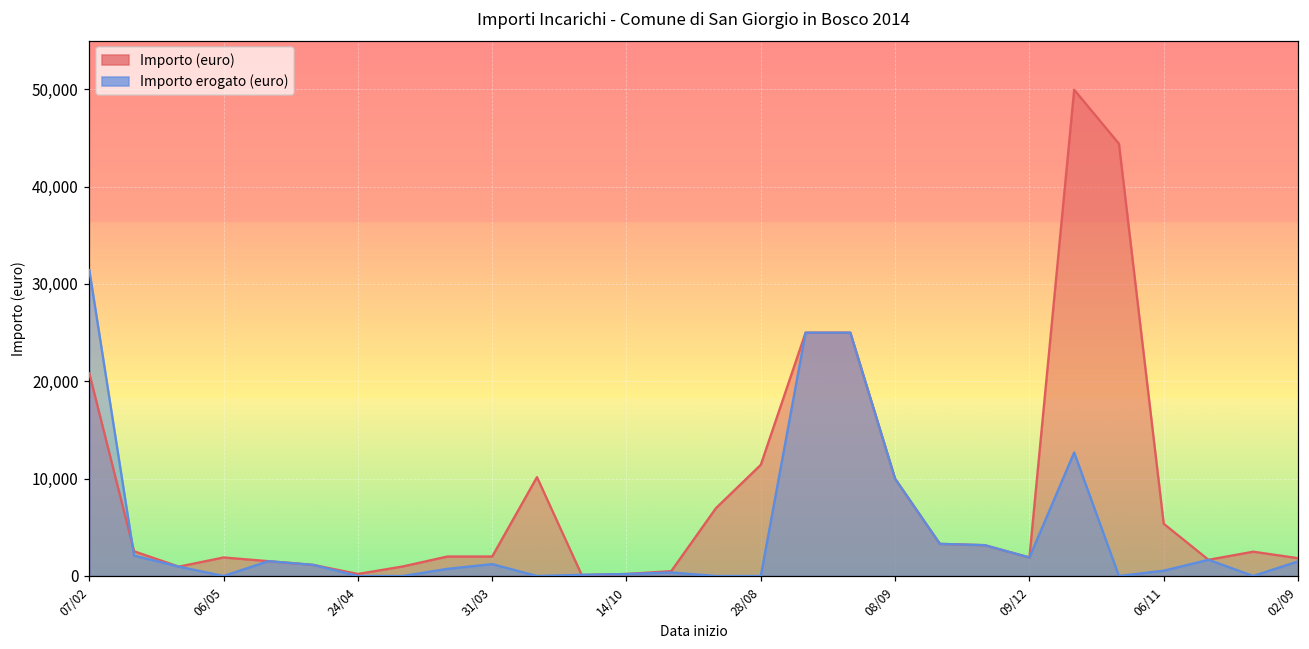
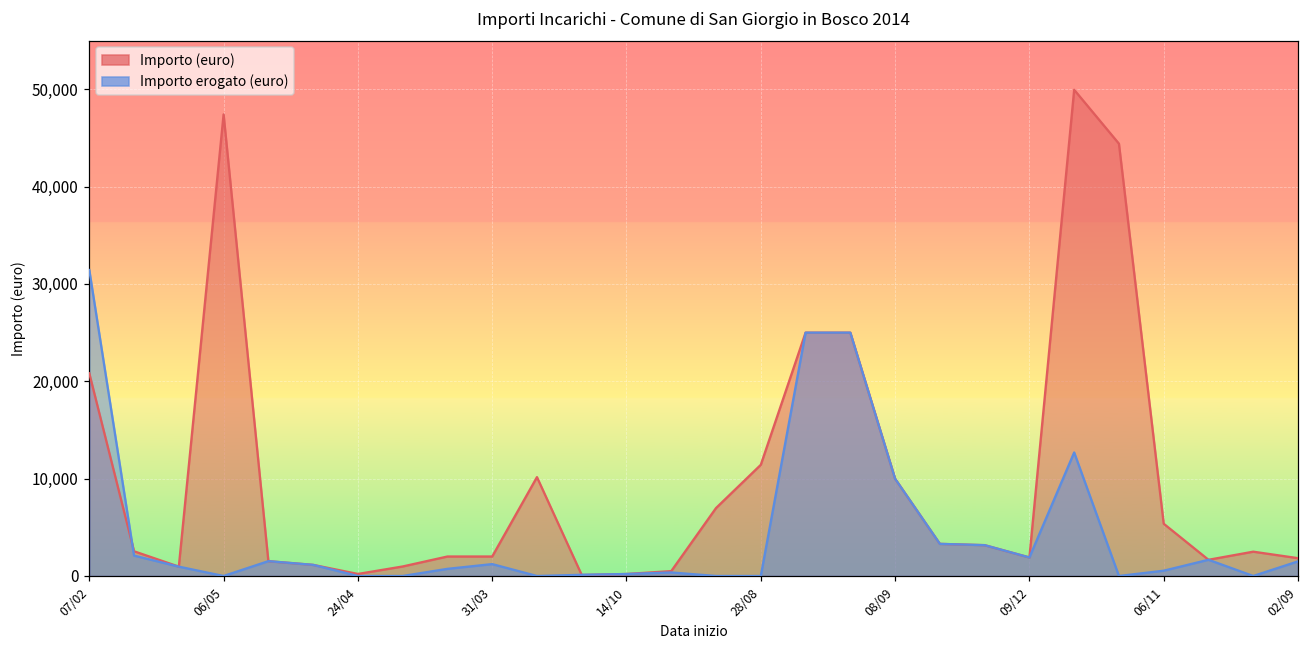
  {
    "Importo (euro)": {
      "07/02": "21,000",
-     "06/05": "2,000",
+     "06/05": "47,000",
      "06/11": "5,000",
      "02/09": "2,000"
    },
    "Importo erogato (euro)": {
      "07/02": "31,000",
      "06/05": "0",
      "06/11": "1,000",
      "02/09": "2,000"
    }
  }
